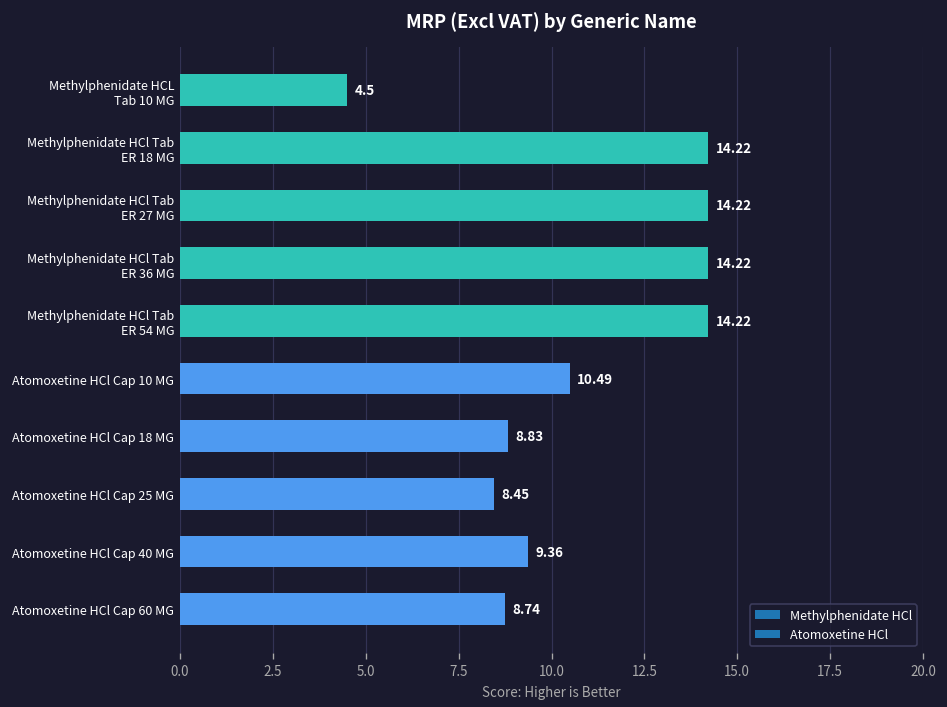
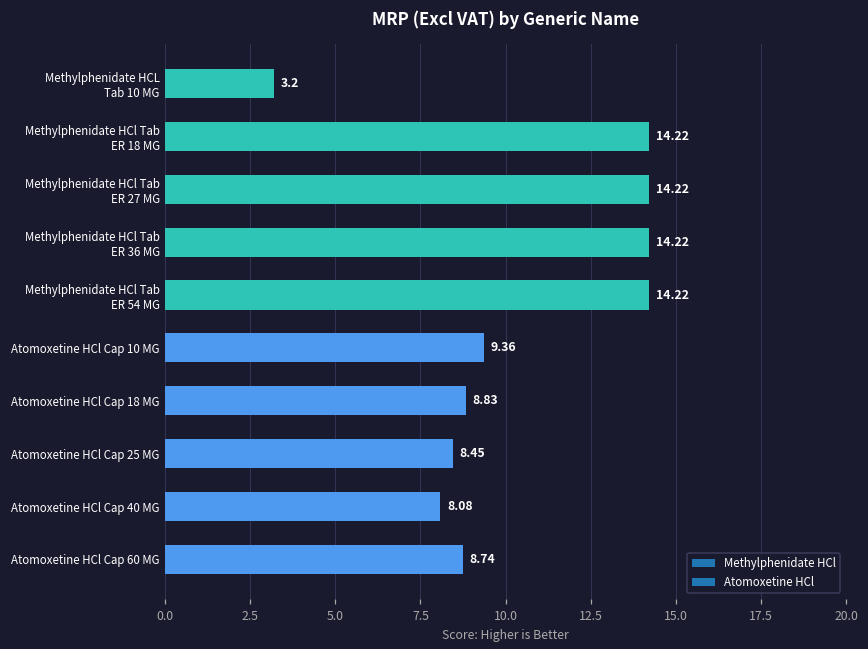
  {
-   "Methylphenidate HCL Tab 10 MG": 4.5,
+   "Methylphenidate HCL Tab 10 MG": 3.2,
    "Methylphenidate HCl Tab ER 18 MG": 14.22,
    "Methylphenidate HCl Tab ER 27 MG": 14.22,
    "Methylphenidate HCl Tab ER 36 MG": 14.22,
    "Methylphenidate HCl Tab ER 54 MG": 14.22,
-   "Atomoxetine HCl Cap 10 MG": 10.49,
+   "Atomoxetine HCl Cap 10 MG": 9.36,
    "Atomoxetine HCl Cap 18 MG": 8.83,
    "Atomoxetine HCl Cap 25 MG": 8.45,
-   "Atomoxetine HCl Cap 40 MG": 9.36,
+   "Atomoxetine HCl Cap 40 MG": 8.08,
    "Atomoxetine HCl Cap 60 MG": 8.74
  }
